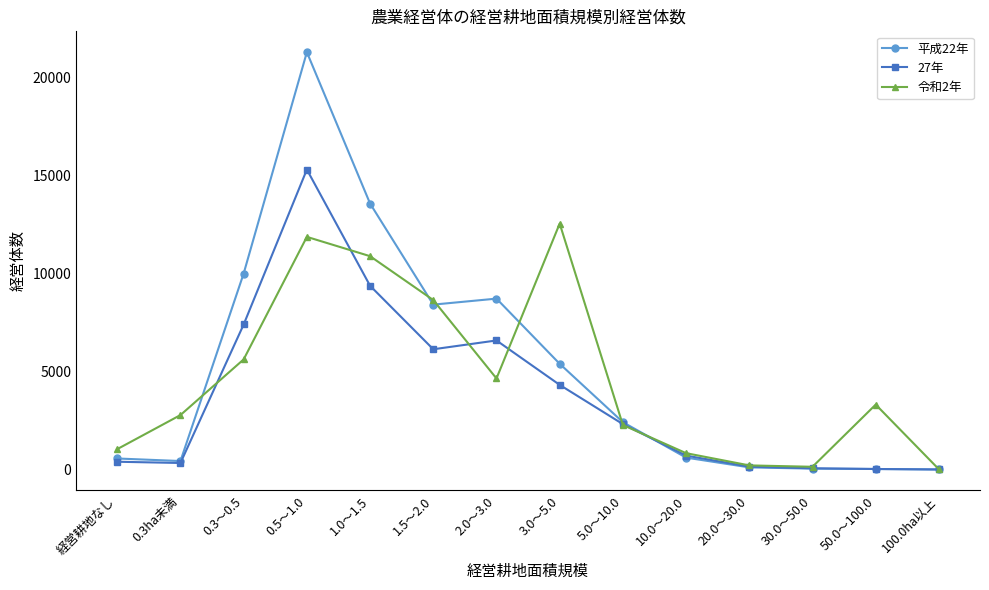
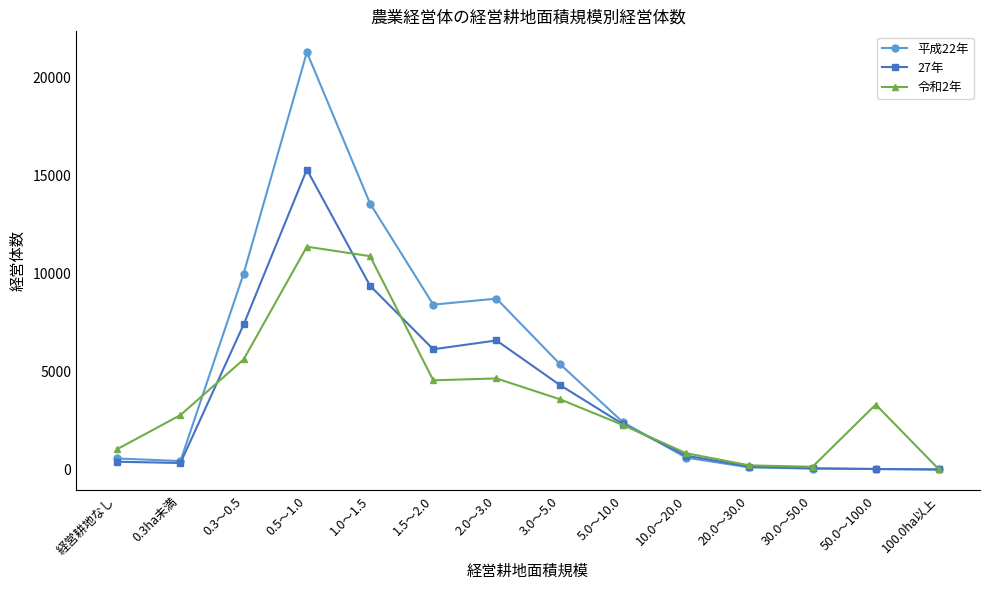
  {
    "令和2年": {
      "経営耕地なし": 1000,
      "0.3ha未満": 2800,
      "0.3～0.5": 5600,
-     "0.5～1.0": 11900,
+     "0.5～1.0": 11400,
      "1.0～1.5": 10900,
-     "1.5～2.0": 8700,
+     "1.5～2.0": 4600,
      "2.0～3.0": 4700,
-     "3.0～5.0": 12600,
+     "3.0～5.0": 3600,
      "50.0～100.0": 3300
    }
  }
